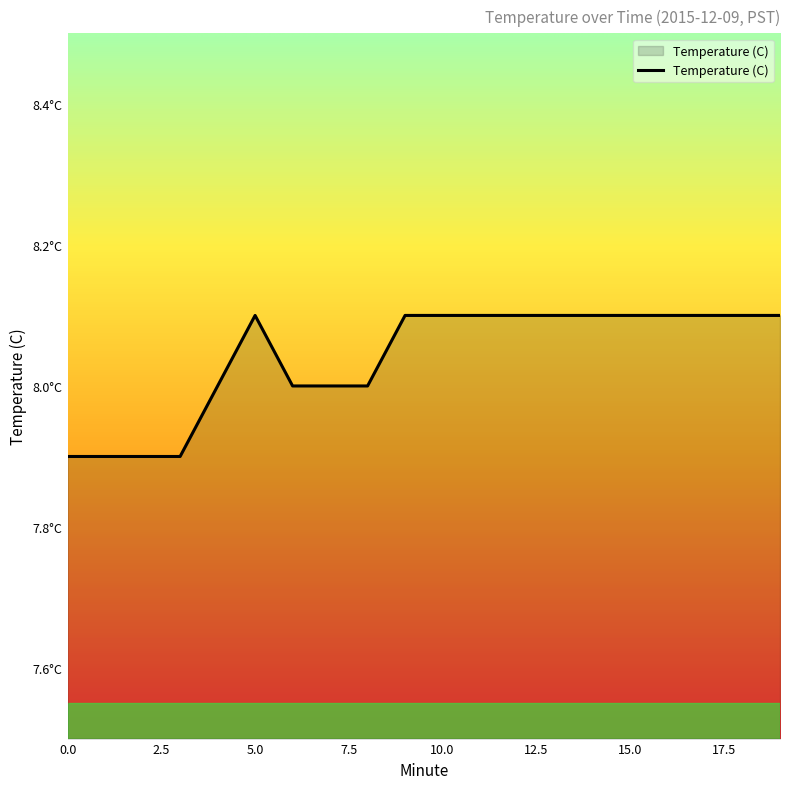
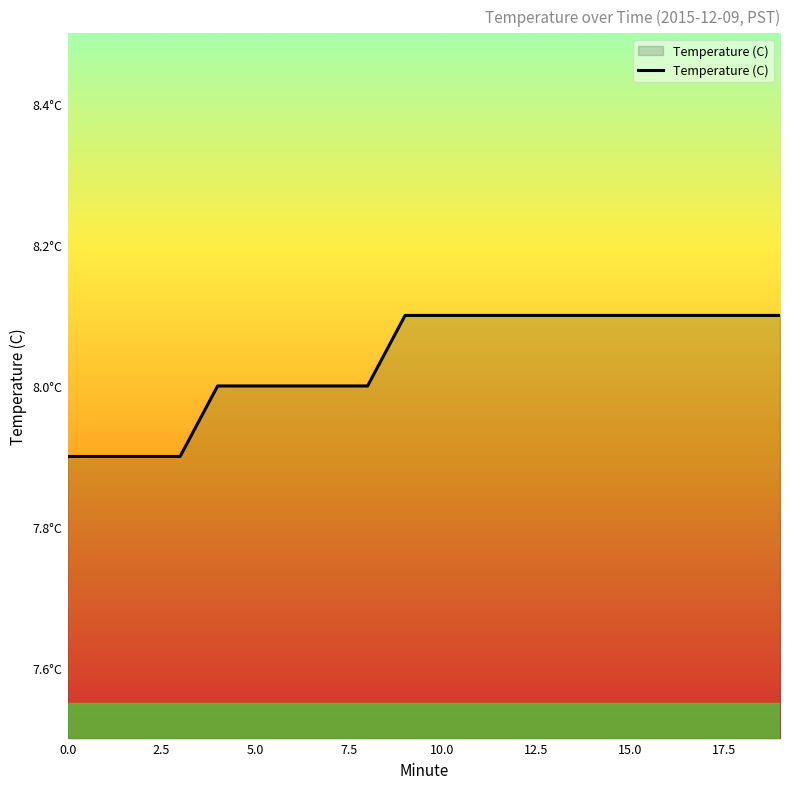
  {
    "0.0": "7.9°C",
-   "5.0": "8.1°C",
+   "5.0": "8.0°C",
    "10.0": "8.1°C",
    "15.0": "8.1°C"
  }
